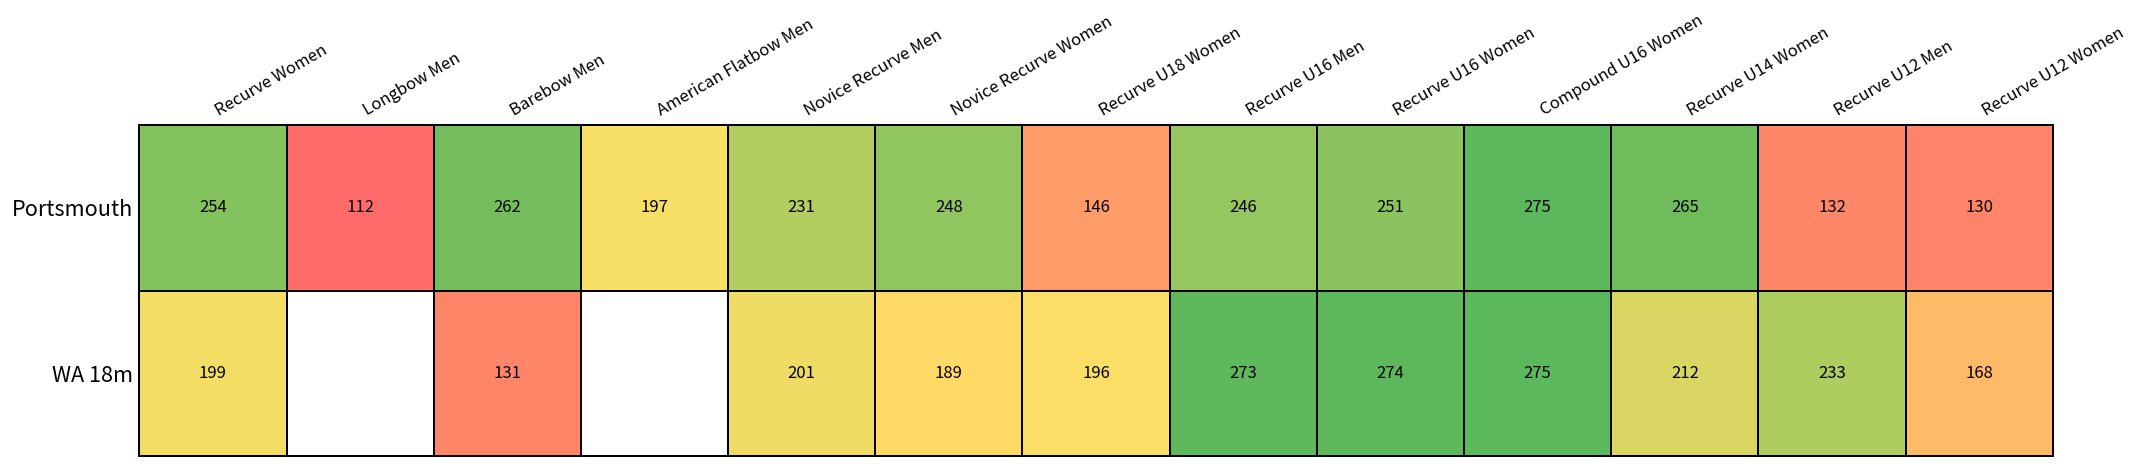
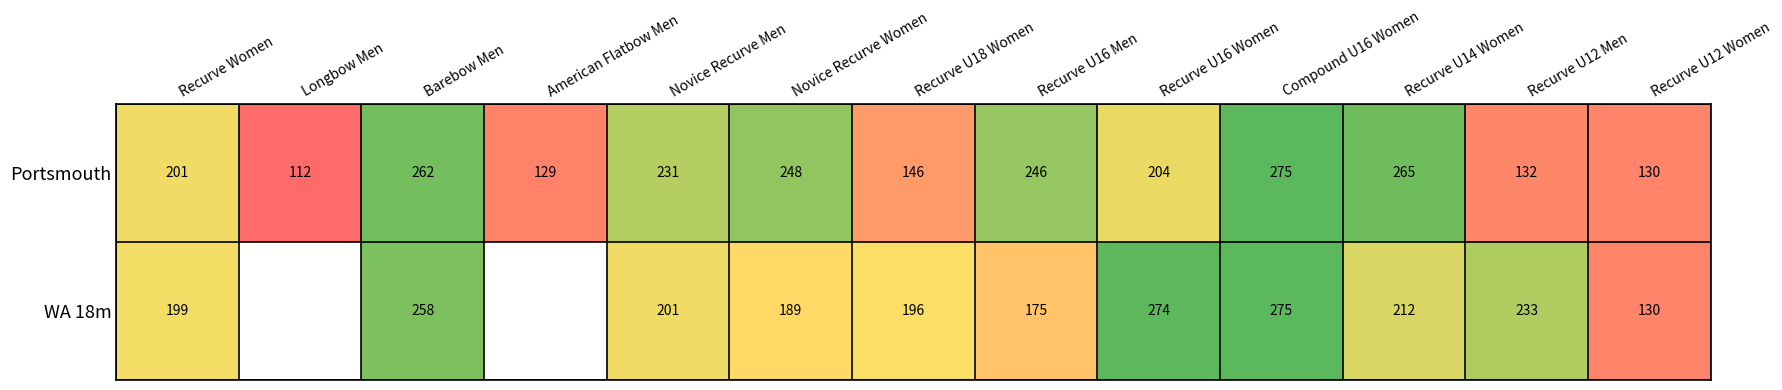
  {
    "Portsmouth": {
-     "Recurve Women": 254,
+     "Recurve Women": 201,
      "Longbow Men": 112,
      "Barebow Men": 262,
-     "American Flatbow Men": 197,
+     "American Flatbow Men": 129,
      "Novice Recurve Men": 231,
      "Novice Recurve Women": 248,
      "Recurve U18 Women": 146,
      "Recurve U16 Men": 246,
-     "Recurve U16 Women": 251,
+     "Recurve U16 Women": 204,
      "Compound U16 Women": 275,
      "Recurve U14 Women": 265,
      "Recurve U12 Men": 132,
      "Recurve U12 Women": 130
    },
    "WA 18m": {
      "Recurve Women": 199,
-     "Barebow Men": 131,
+     "Barebow Men": 258,
      "Novice Recurve Men": 201,
      "Novice Recurve Women": 189,
      "Recurve U18 Women": 196,
-     "Recurve U16 Men": 273,
+     "Recurve U16 Men": 175,
      "Recurve U16 Women": 274,
      "Compound U16 Women": 275,
      "Recurve U14 Women": 212,
      "Recurve U12 Men": 233,
-     "Recurve U12 Women": 168
+     "Recurve U12 Women": 130
    }
  }
